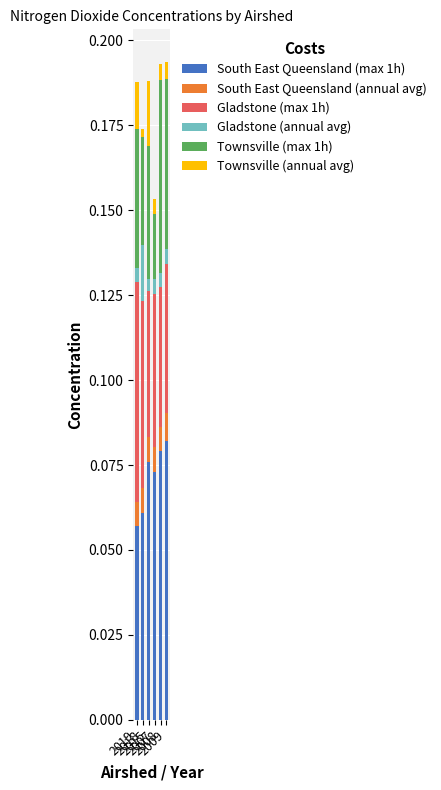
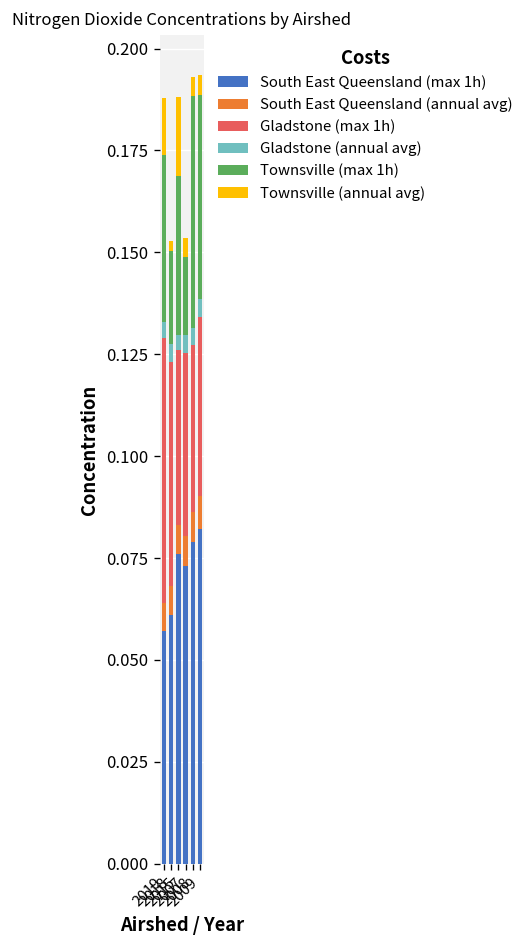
  {
    "South East Queensland (max 1h)": {
      "2019": 0.057,
      "2018": 0.061,
      "2015": 0.076,
      "2007": 0.073,
      "2008": 0.079,
      "2009": 0.082
    },
    "Gladstone (annual avg)": {
      "2019": 0.004,
-     "2018": 0.017,
+     "2018": 0.004,
      "2015": 0.004,
      "2007": 0.005,
      "2008": 0.004,
      "2009": 0.004
    },
    "Townsville (max 1h)": {
      "2019": 0.041,
-     "2018": 0.032,
+     "2018": 0.023,
      "2015": 0.039,
      "2007": 0.019,
      "2008": 0.057,
      "2009": 0.050
    },
    "Townsville (annual avg)": {
      "2019": 0.014,
      "2018": 0.002,
      "2015": 0.019,
      "2007": 0.005,
      "2008": 0.005,
      "2009": 0.005
    }
  }
